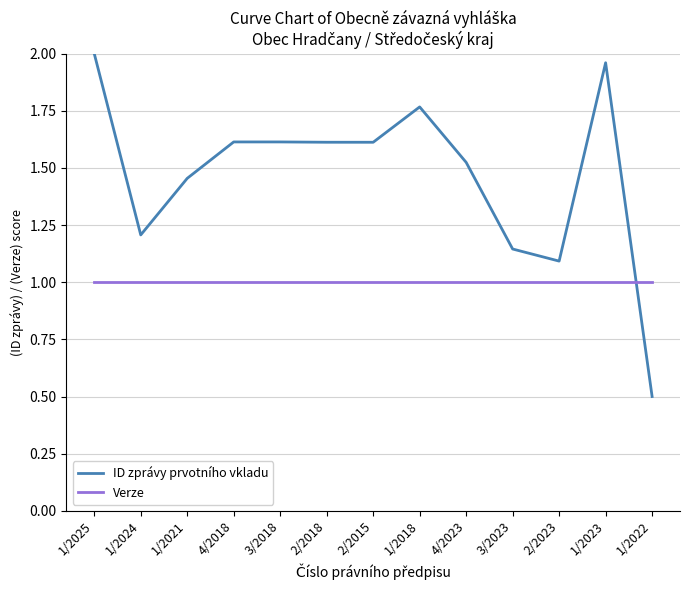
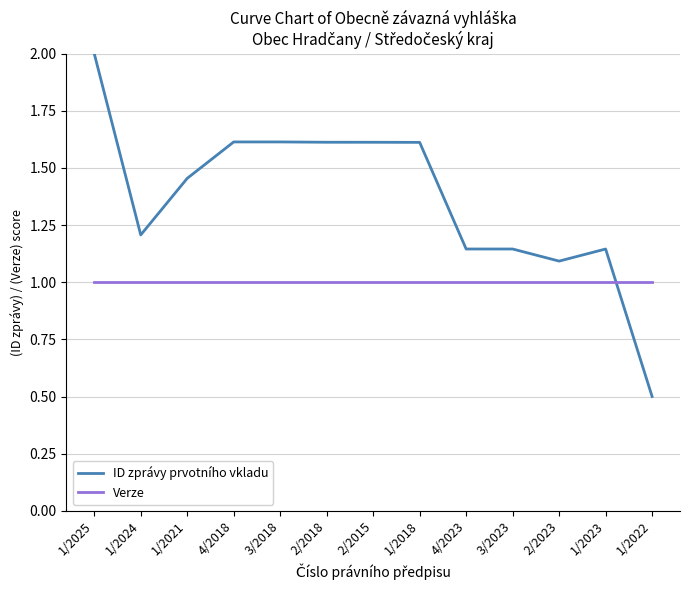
  {
    "ID zprávy prvotního vkladu": {
      "1/2025": 2.00,
      "1/2024": 1.21,
      "1/2021": 1.45,
      "4/2018": 1.61,
      "3/2018": 1.61,
      "2/2018": 1.61,
      "2/2015": 1.61,
-     "1/2018": 1.77,
-     "4/2023": 1.52,
+     "1/2018": 1.61,
+     "4/2023": 1.15,
      "3/2023": 1.15,
      "2/2023": 1.09,
-     "1/2023": 1.96,
+     "1/2023": 1.15,
      "1/2022": 0.50
    },
    "Verze": {
      "1/2025": 1.00,
      "1/2024": 1.00,
      "1/2021": 1.00,
      "4/2018": 1.00,
      "3/2018": 1.00,
      "2/2018": 1.00,
      "2/2015": 1.00,
      "1/2018": 1.00,
      "4/2023": 1.00,
      "3/2023": 1.00,
      "2/2023": 1.00,
      "1/2023": 1.00,
      "1/2022": 1.00
    }
  }
